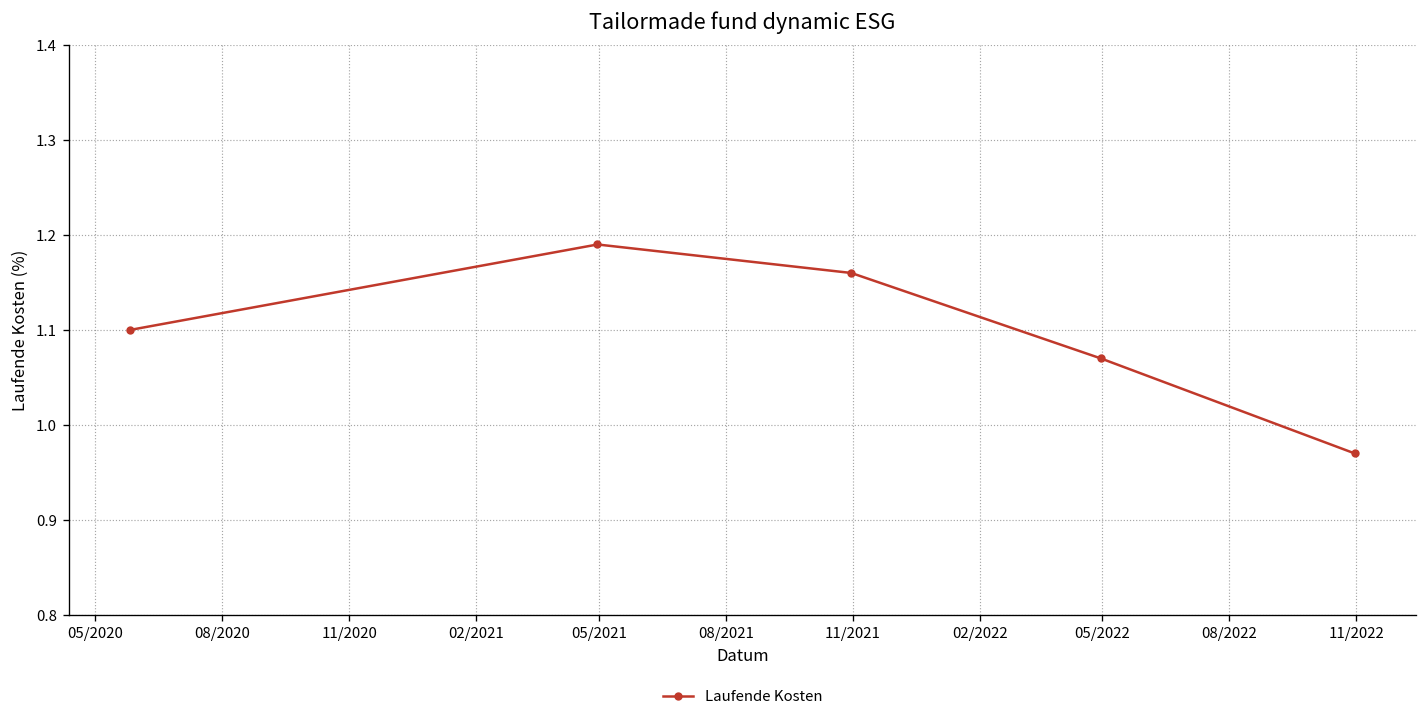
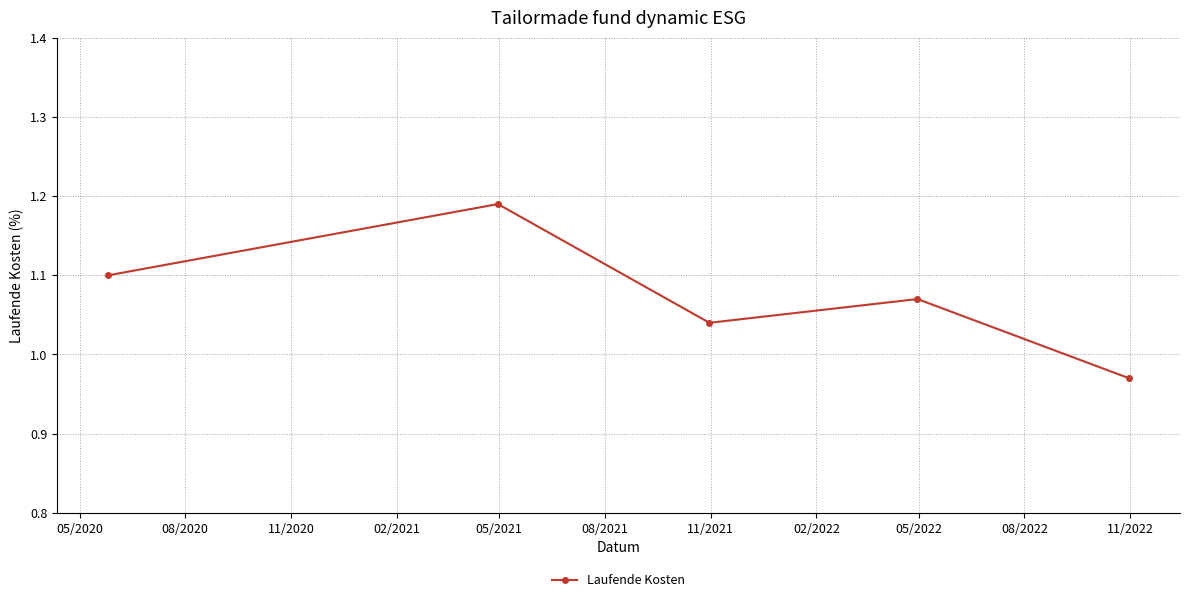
  {
    "05/2021": 1.19,
-   "11/2021": 1.16,
+   "11/2021": 1.04,
    "05/2022": 1.07,
    "11/2022": 0.97
  }
